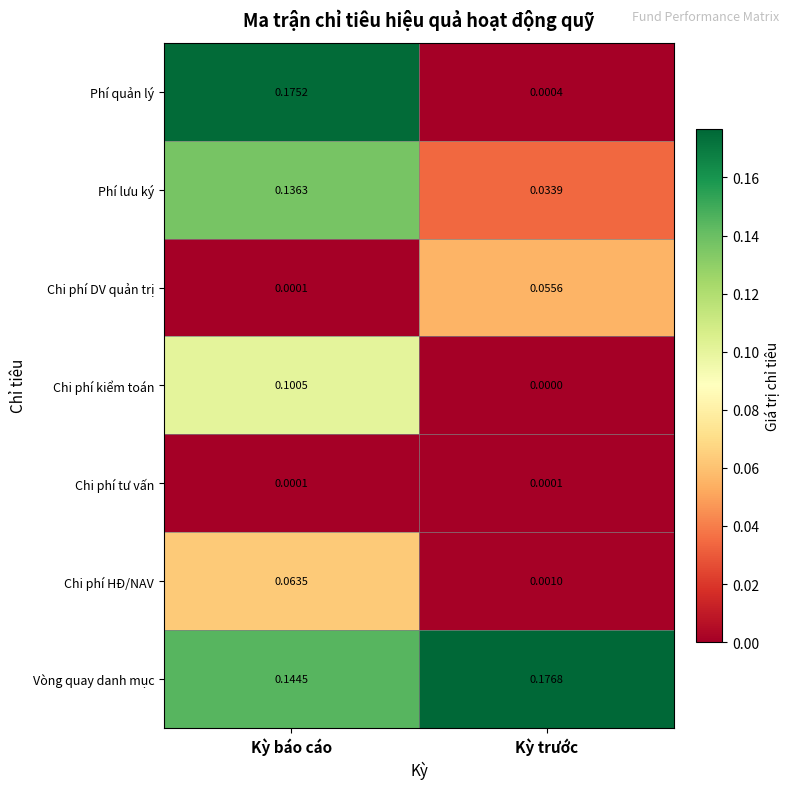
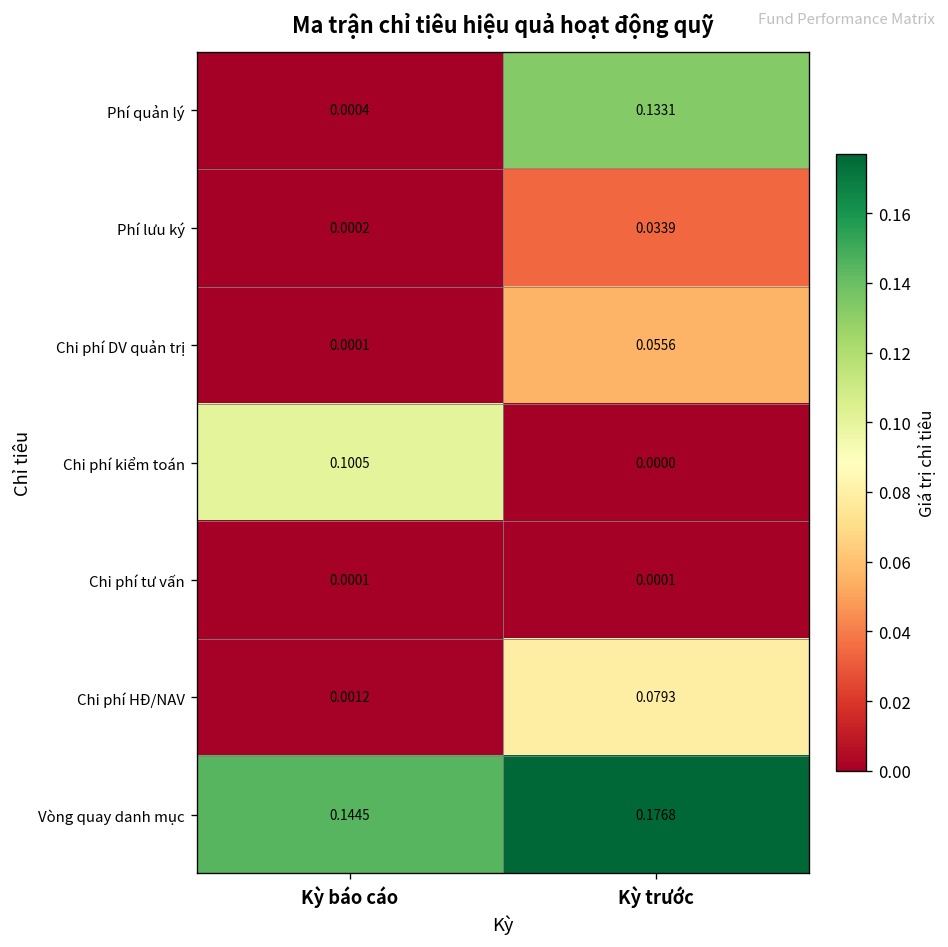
  {
    "Phí quản lý": {
-     "Kỳ báo cáo": 0.1752,
-     "Kỳ trước": 0.0004
+     "Kỳ báo cáo": 0.0004,
+     "Kỳ trước": 0.1331
    },
    "Phí lưu ký": {
-     "Kỳ báo cáo": 0.1363,
+     "Kỳ báo cáo": 0.0002,
      "Kỳ trước": 0.0339
    },
    "Chi phí DV quản trị": {
      "Kỳ báo cáo": 0.0001,
      "Kỳ trước": 0.0556
    },
    "Chi phí kiểm toán": {
      "Kỳ báo cáo": 0.1005,
      "Kỳ trước": 0.0000
    },
    "Chi phí tư vấn": {
      "Kỳ báo cáo": 0.0001,
      "Kỳ trước": 0.0001
    },
    "Chi phí HĐ/NAV": {
-     "Kỳ báo cáo": 0.0635,
-     "Kỳ trước": 0.0010
+     "Kỳ báo cáo": 0.0012,
+     "Kỳ trước": 0.0793
    },
    "Vòng quay danh mục": {
      "Kỳ báo cáo": 0.1445,
      "Kỳ trước": 0.1768
    }
  }
